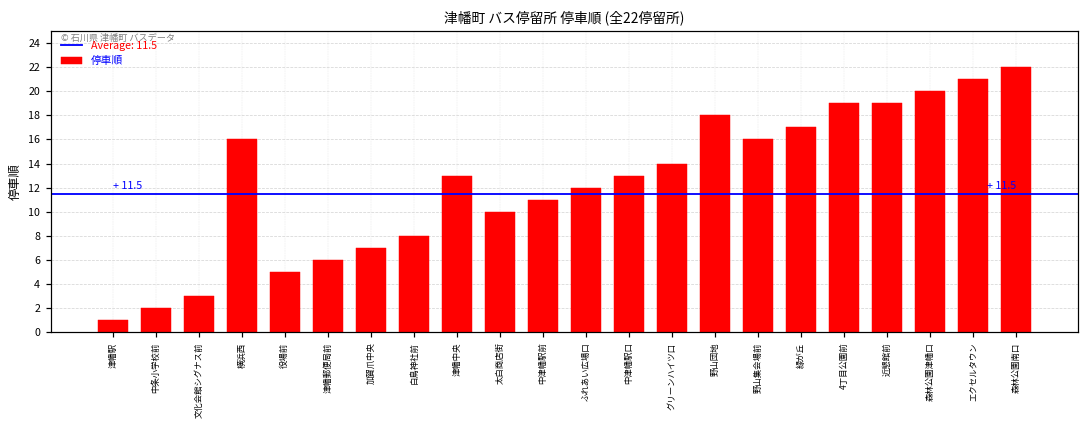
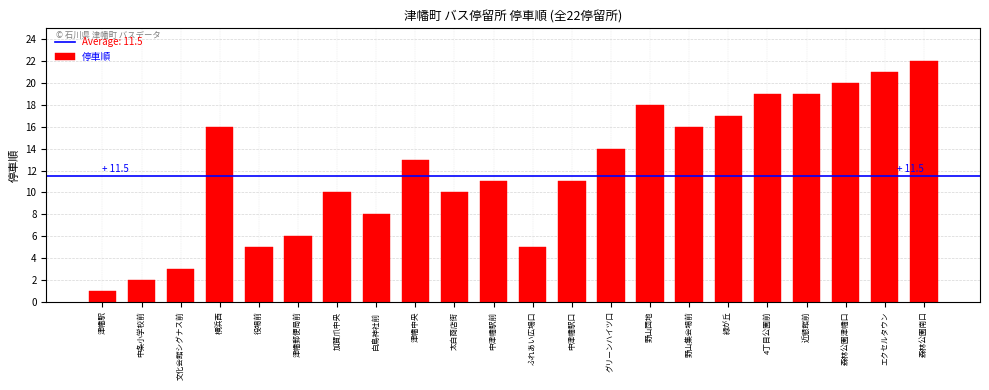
  {
    "津幡駅": 1,
    "中条小学校前": 2,
    "文化会館シグナス前": 3,
    "横浜西": 16,
    "役場前": 5,
    "津幡郵便局前": 6,
-   "加賀爪中央": 7,
+   "加賀爪中央": 10,
    "白鳥神社前": 8,
    "津幡中央": 13,
    "太白商店街": 10,
    "中津幡駅前": 11,
-   "ふれあい広場口": 12,
-   "中津幡駅口": 13,
+   "ふれあい広場口": 5,
+   "中津幡駅口": 11,
    "グリーンハイツ口": 14,
    "野山団地": 18,
    "野山集会場前": 16,
    "緑が丘": 17,
    "4丁目公園前": 19,
    "近懇館前": 19,
    "森林公園津幡口": 20,
    "エクセルタウン": 21
  }
